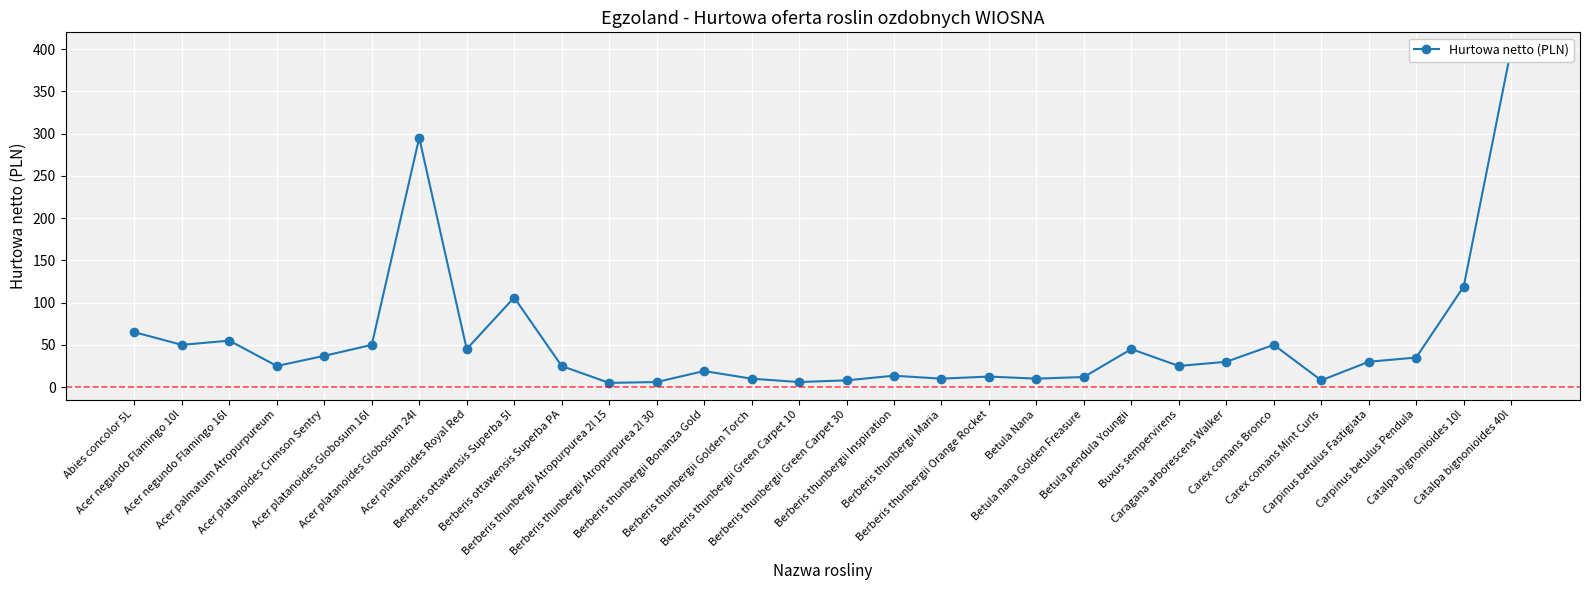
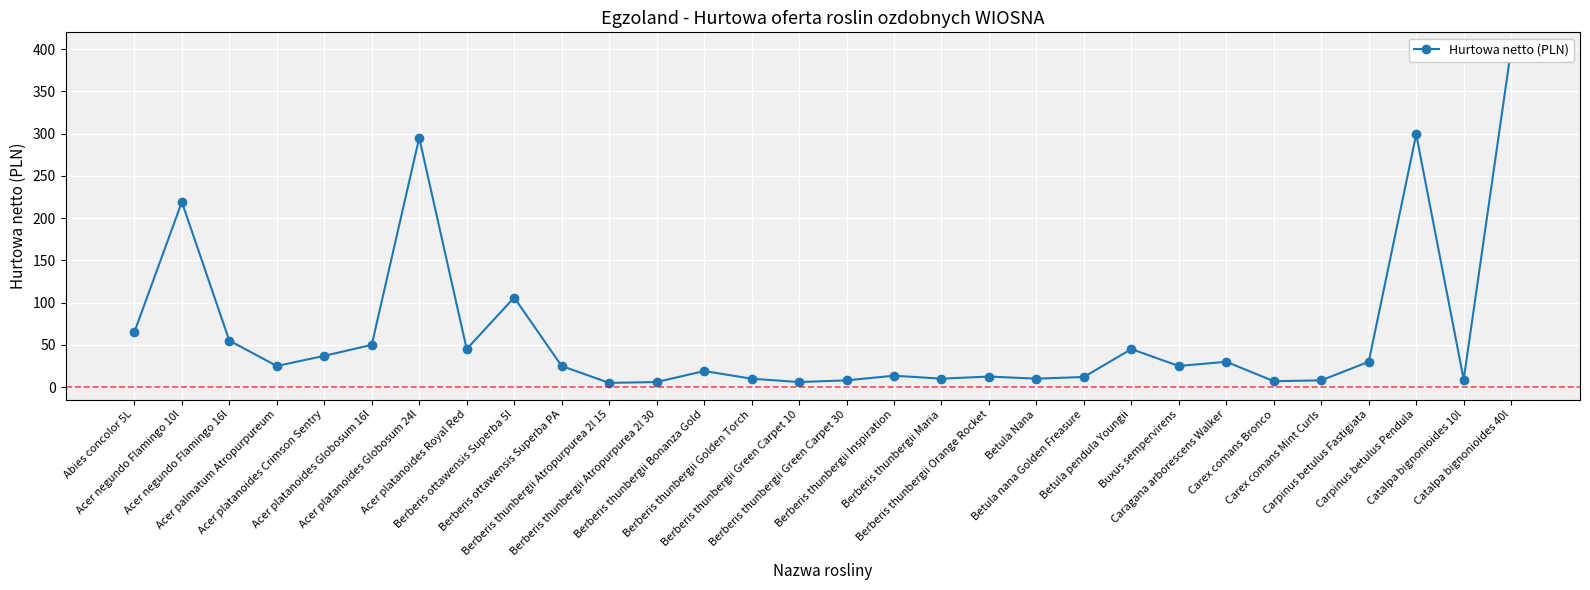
  {
    "Abies concolor 5L": 70,
-   "Acer negundo Flamingo 10l": 50,
+   "Acer negundo Flamingo 10l": 220,
    "Acer negundo Flamingo 16l": 60,
    "Acer palmatum Atropurpureum": 30,
    "Acer platanoides Crimson Sentry": 40,
    "Acer platanoides Globosum 16l": 50,
    "Acer platanoides Globosum 24l": 300,
    "Acer platanoides Royal Red": 50,
    "Berberis ottawensis Superba 5l": 110,
    "Berberis ottawensis Superba PA": 30,
    "Berberis thunbergii Atropurpurea 2l 15": 10,
    "Berberis thunbergii Atropurpurea 2l 30": 10,
    "Berberis thunbergii Bonanza Gold": 20,
    "Berberis thunbergii Golden Torch": 10,
    "Berberis thunbergii Green Carpet 10": 10,
    "Berberis thunbergii Green Carpet 30": 10,
    "Berberis thunbergii Inspiration": 10,
    "Berberis thunbergii Maria": 10,
    "Berberis thunbergii Orange Rocket": 10,
    "Betula Nana": 10,
    "Betula nana Golden Freasure": 10,
    "Betula pendula Youngii": 50,
    "Buxus sempervirens": 30,
    "Caragana arborescens Walker": 30,
-   "Carex comans Bronco": 50,
+   "Carex comans Bronco": 10,
    "Carex comans Mint Curls": 10,
    "Carpinus betulus Fastigiata": 30,
-   "Carpinus betulus Pendula": 40,
-   "Catalpa bignonioides 10l": 120
+   "Carpinus betulus Pendula": 300,
+   "Catalpa bignonioides 10l": 10
  }
